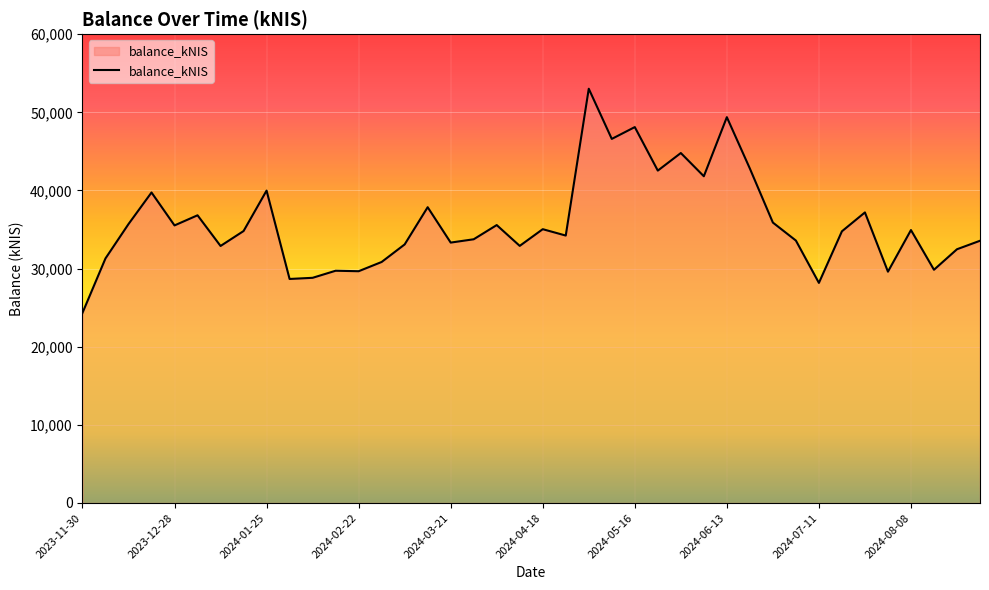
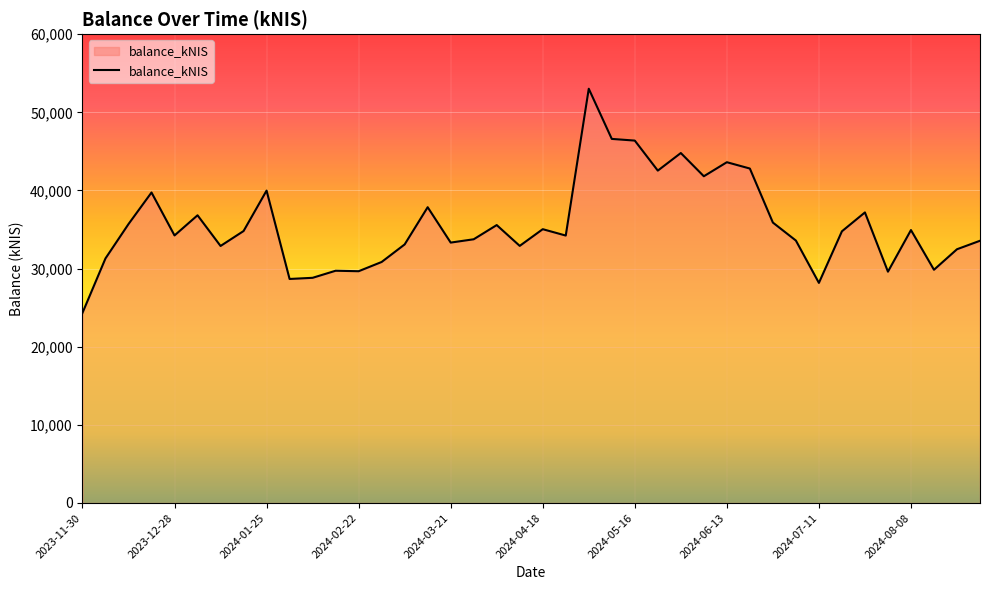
  {
    "2023-11-30": "24,000",
-   "2023-12-28": "36,000",
+   "2023-12-28": "34,000",
    "2024-01-25": "40,000",
    "2024-02-22": "30,000",
    "2024-03-21": "33,000",
    "2024-04-18": "35,000",
-   "2024-05-16": "48,000",
-   "2024-06-13": "49,000",
+   "2024-05-16": "46,000",
+   "2024-06-13": "44,000",
    "2024-07-11": "28,000",
    "2024-08-08": "35,000"
  }
